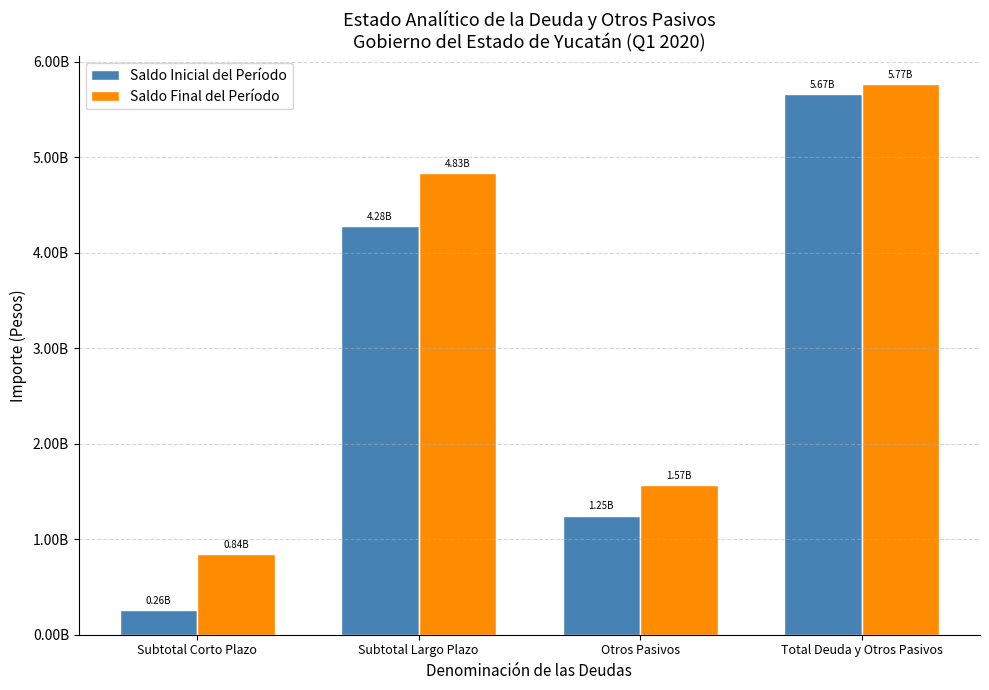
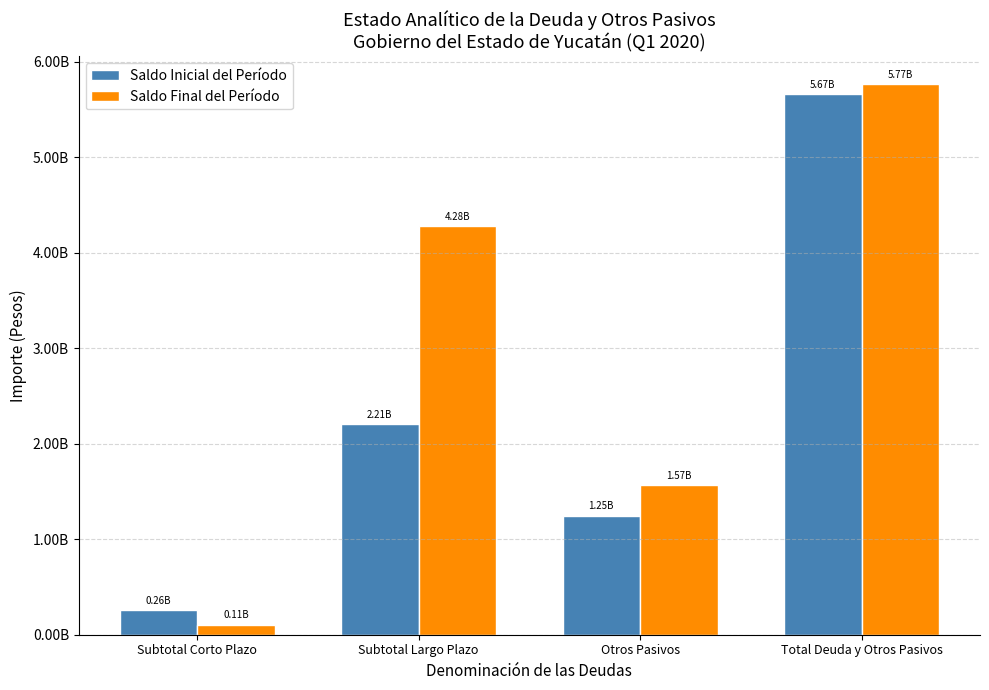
  {
    "Saldo Inicial del Período": {
      "Subtotal Corto Plazo": "0.26B",
-     "Subtotal Largo Plazo": "4.28B",
+     "Subtotal Largo Plazo": "2.21B",
      "Otros Pasivos": "1.25B",
      "Total Deuda y Otros Pasivos": "5.67B"
    },
    "Saldo Final del Período": {
-     "Subtotal Corto Plazo": "0.84B",
-     "Subtotal Largo Plazo": "4.83B",
+     "Subtotal Corto Plazo": "0.11B",
+     "Subtotal Largo Plazo": "4.28B",
      "Otros Pasivos": "1.57B",
      "Total Deuda y Otros Pasivos": "5.77B"
    }
  }
